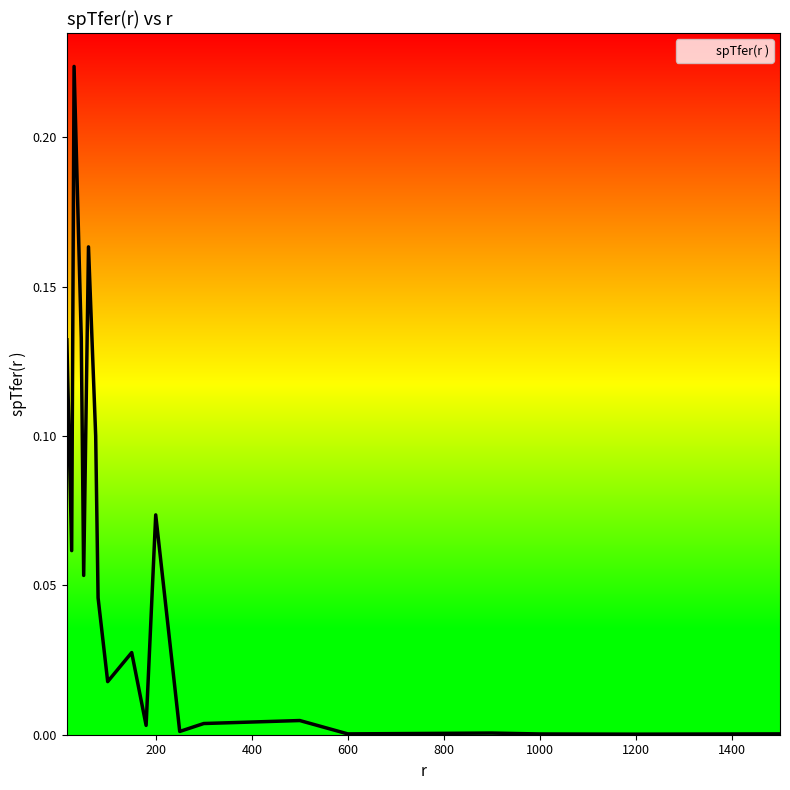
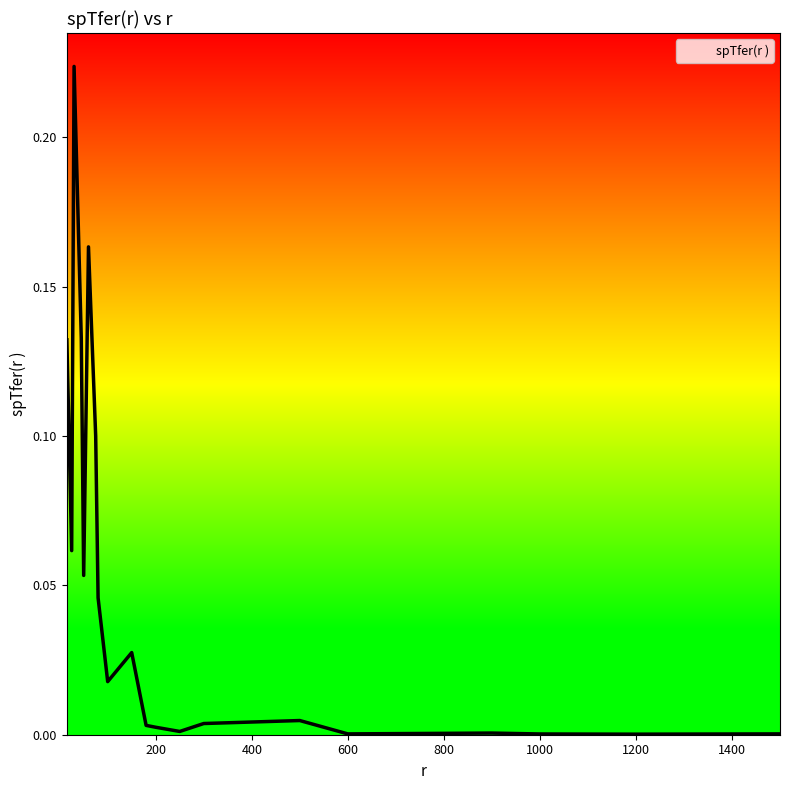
  {
-   "200": 0.074,
+   "200": 0.003,
    "600": 0.000,
    "1000": 0.000,
    "1200": 0.000
  }
